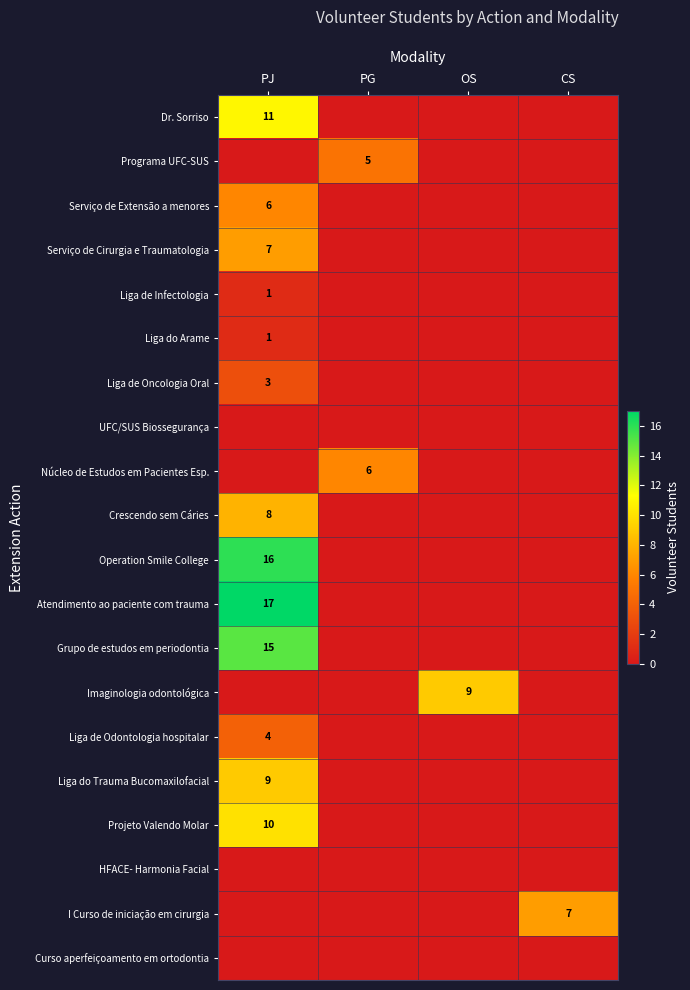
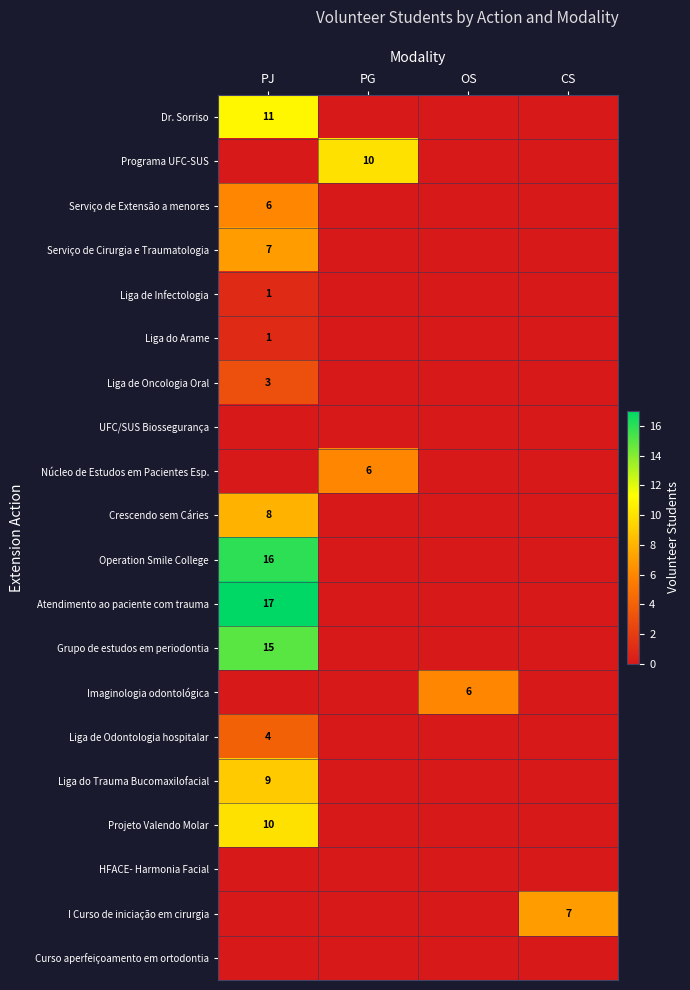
  {
    "Dr. Sorriso": {
      "PJ": 11
    },
    "Programa UFC-SUS": {
-     "PG": 5
+     "PG": 10
    },
    "Serviço de Extensão a menores": {
      "PJ": 6
    },
    "Serviço de Cirurgia e Traumatologia": {
      "PJ": 7
    },
    "Liga de Infectologia": {
      "PJ": 1
    },
    "Liga do Arame": {
      "PJ": 1
    },
    "Liga de Oncologia Oral": {
      "PJ": 3
    },
    "Núcleo de Estudos em Pacientes Esp.": {
      "PG": 6
    },
    "Crescendo sem Cáries": {
      "PJ": 8
    },
    "Operation Smile College": {
      "PJ": 16
    },
    "Atendimento ao paciente com trauma": {
      "PJ": 17
    },
    "Grupo de estudos em periodontia": {
      "PJ": 15
    },
    "Imaginologia odontológica": {
-     "OS": 9
+     "OS": 6
    },
    "Liga de Odontologia hospitalar": {
      "PJ": 4
    },
    "Liga do Trauma Bucomaxilofacial": {
      "PJ": 9
    },
    "Projeto Valendo Molar": {
      "PJ": 10
    },
    "I Curso de iniciação em cirurgia": {
      "CS": 7
    }
  }
